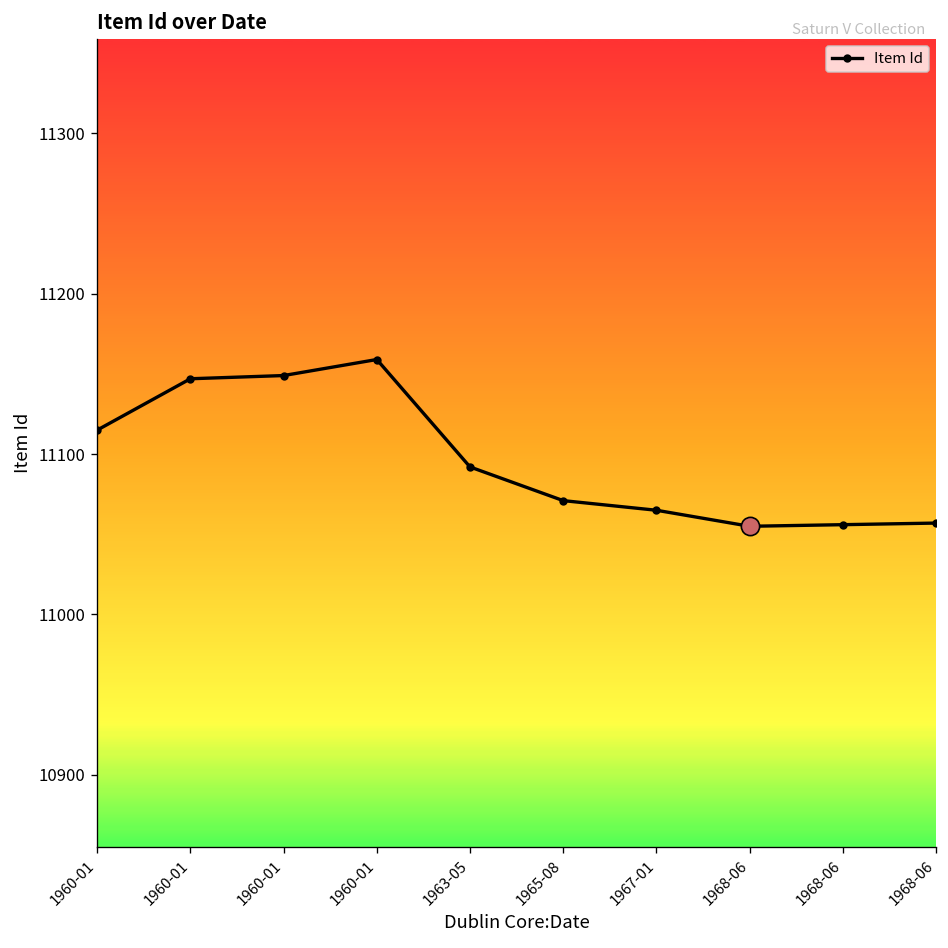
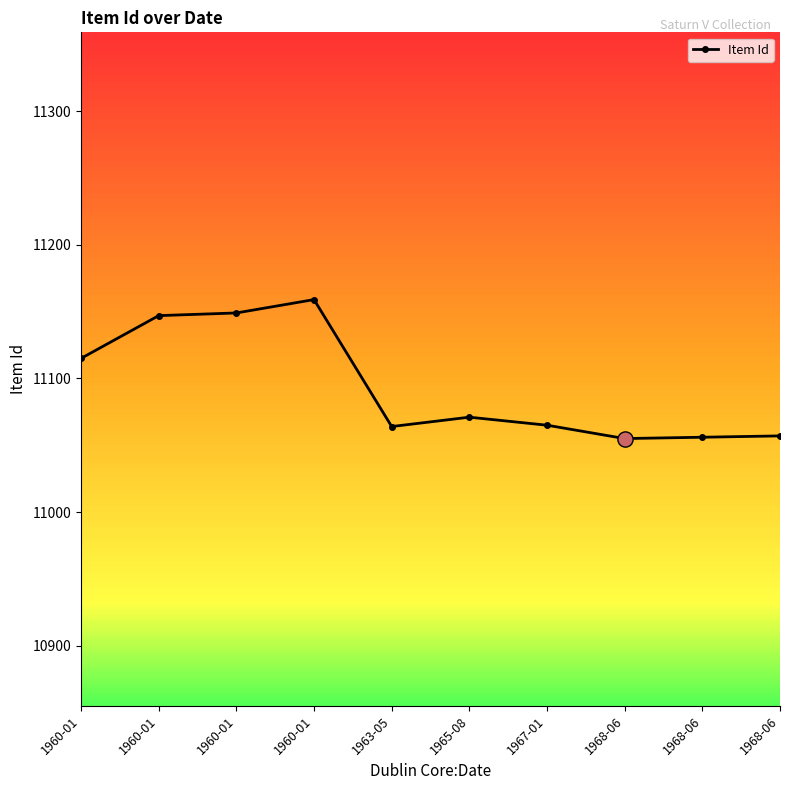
  {
    "Item Id": {
-     "1963-05": 11092,
+     "1963-05": 11064,
      "1965-08": 11071,
      "1967-01": 11065
    }
  }
